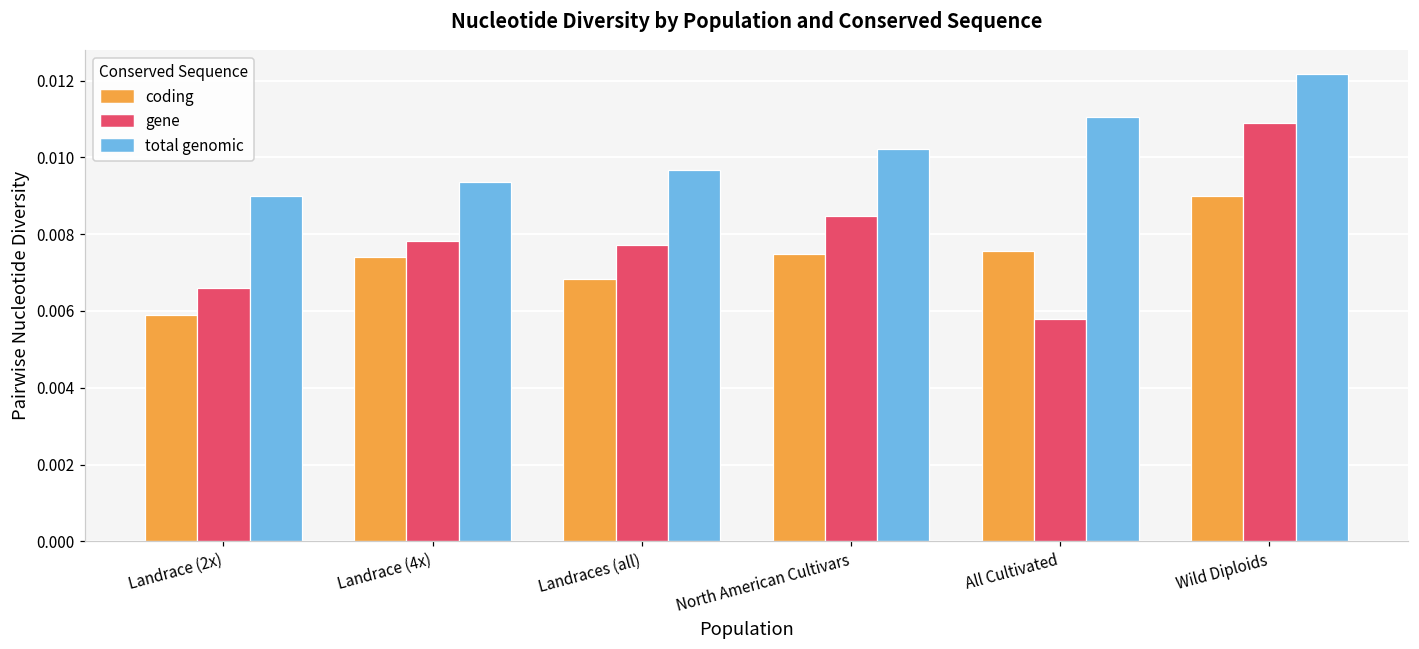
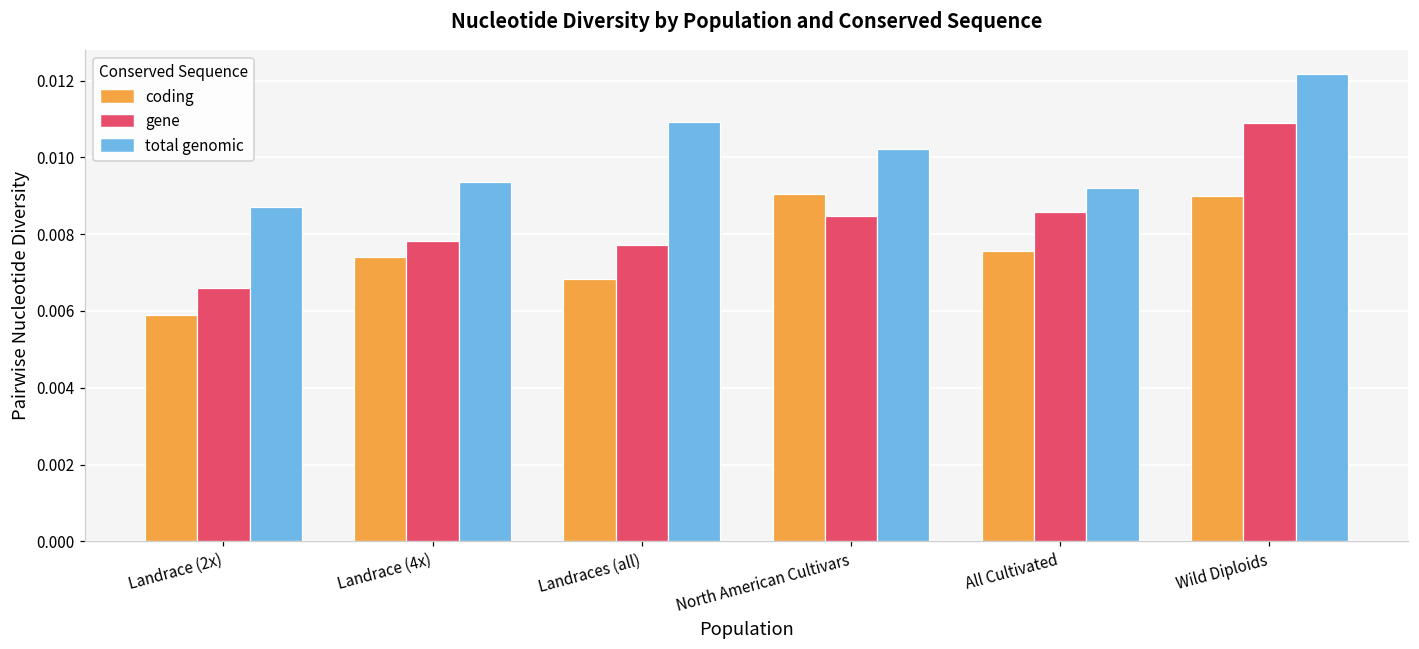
  {
    "coding": {
      "Landrace (2x)": 0.0059,
      "Landrace (4x)": 0.0074,
      "Landraces (all)": 0.0068,
-     "North American Cultivars": 0.0075,
+     "North American Cultivars": 0.0090,
      "All Cultivated": 0.0076,
      "Wild Diploids": 0.0090
    },
    "gene": {
      "Landrace (2x)": 0.0066,
      "Landrace (4x)": 0.0078,
      "Landraces (all)": 0.0077,
      "North American Cultivars": 0.0085,
-     "All Cultivated": 0.0058,
+     "All Cultivated": 0.0086,
      "Wild Diploids": 0.0109
    },
    "total genomic": {
-     "Landrace (2x)": 0.0090,
+     "Landrace (2x)": 0.0087,
      "Landrace (4x)": 0.0094,
-     "Landraces (all)": 0.0097,
+     "Landraces (all)": 0.0109,
      "North American Cultivars": 0.0102,
-     "All Cultivated": 0.0111,
+     "All Cultivated": 0.0092,
      "Wild Diploids": 0.0122
    }
  }
